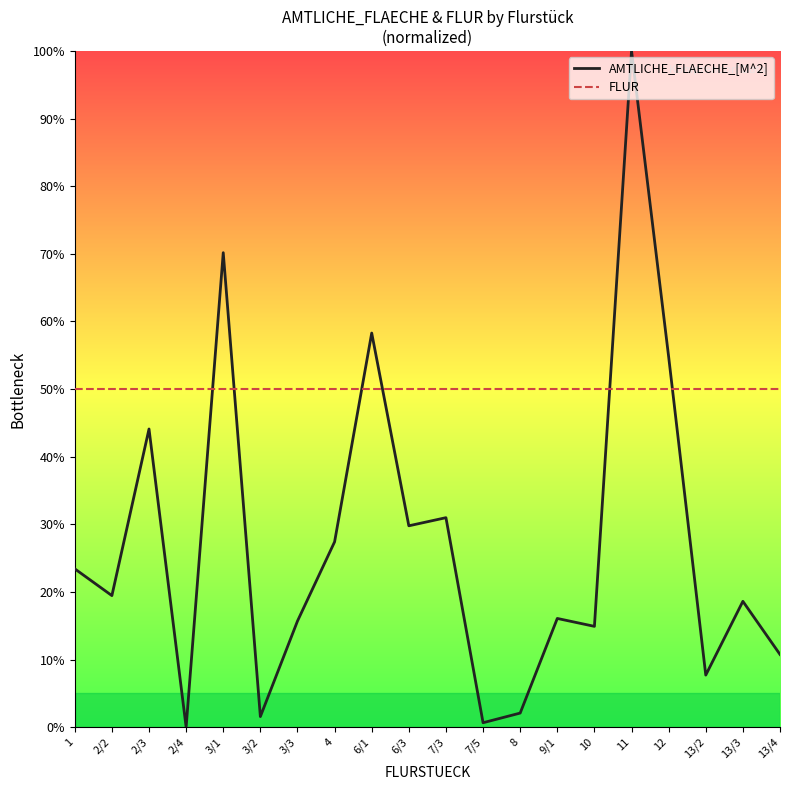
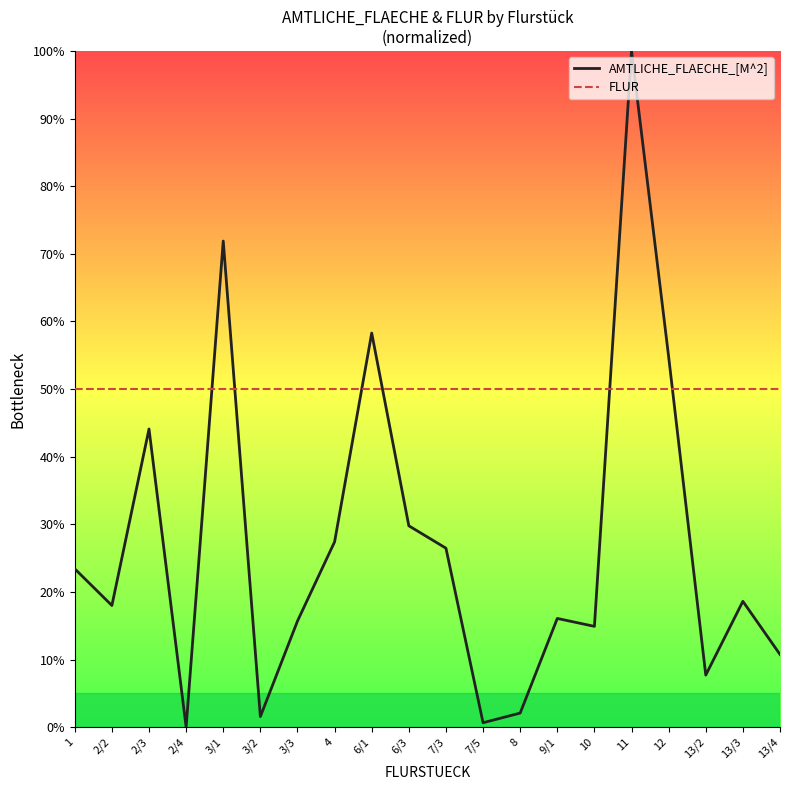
  {
    "AMTLICHE_FLAECHE_[M^2]": {
      "1": "23%",
-     "2/2": "19%",
+     "2/2": "18%",
      "2/3": "44%",
-     "3/1": "70%",
+     "3/1": "72%",
      "3/3": "16%",
      "4": "27%",
      "6/1": "58%",
      "6/3": "30%",
-     "7/3": "31%",
+     "7/3": "26%",
      "9/1": "16%",
      "10": "15%",
      "11": "100%",
      "12": "55%",
      "13/2": "8%",
      "13/3": "19%",
      "13/4": "11%"
    },
    "FLUR": {
      "1": "50%",
      "2/2": "50%",
      "2/3": "50%",
      "2/4": "50%",
      "3/1": "50%",
      "3/2": "50%",
      "3/3": "50%",
      "4": "50%",
      "6/1": "50%",
      "6/3": "50%",
      "7/3": "50%",
      "7/5": "50%",
      "8": "50%",
      "9/1": "50%",
      "10": "50%",
      "11": "50%",
      "12": "50%",
      "13/2": "50%",
      "13/3": "50%",
      "13/4": "50%"
    }
  }
